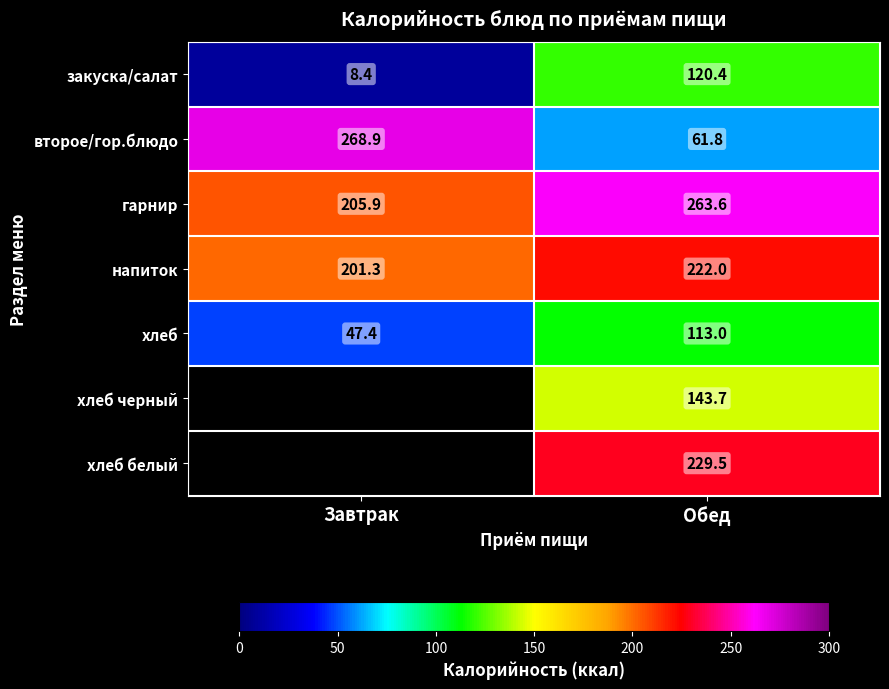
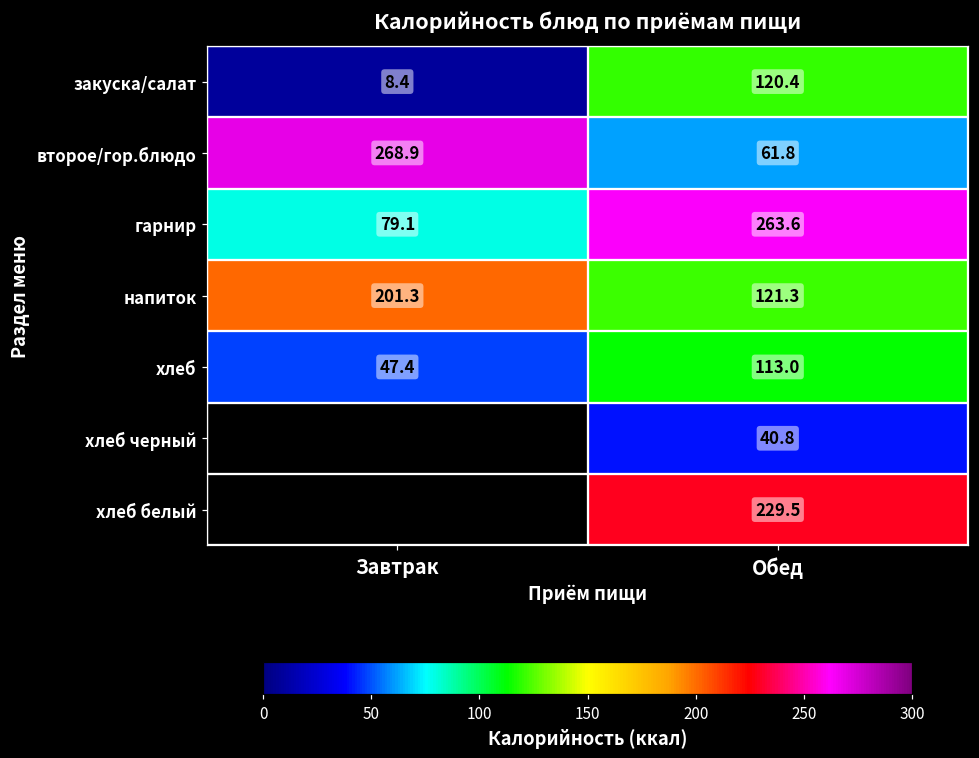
  {
    "гарнир": {
-     "Завтрак": 205.9
+     "Завтрак": 79.1
    },
    "напиток": {
-     "Обед": 222.0
+     "Обед": 121.3
    },
    "хлеб черный": {
-     "Обед": 143.7
+     "Обед": 40.8
    }
  }
